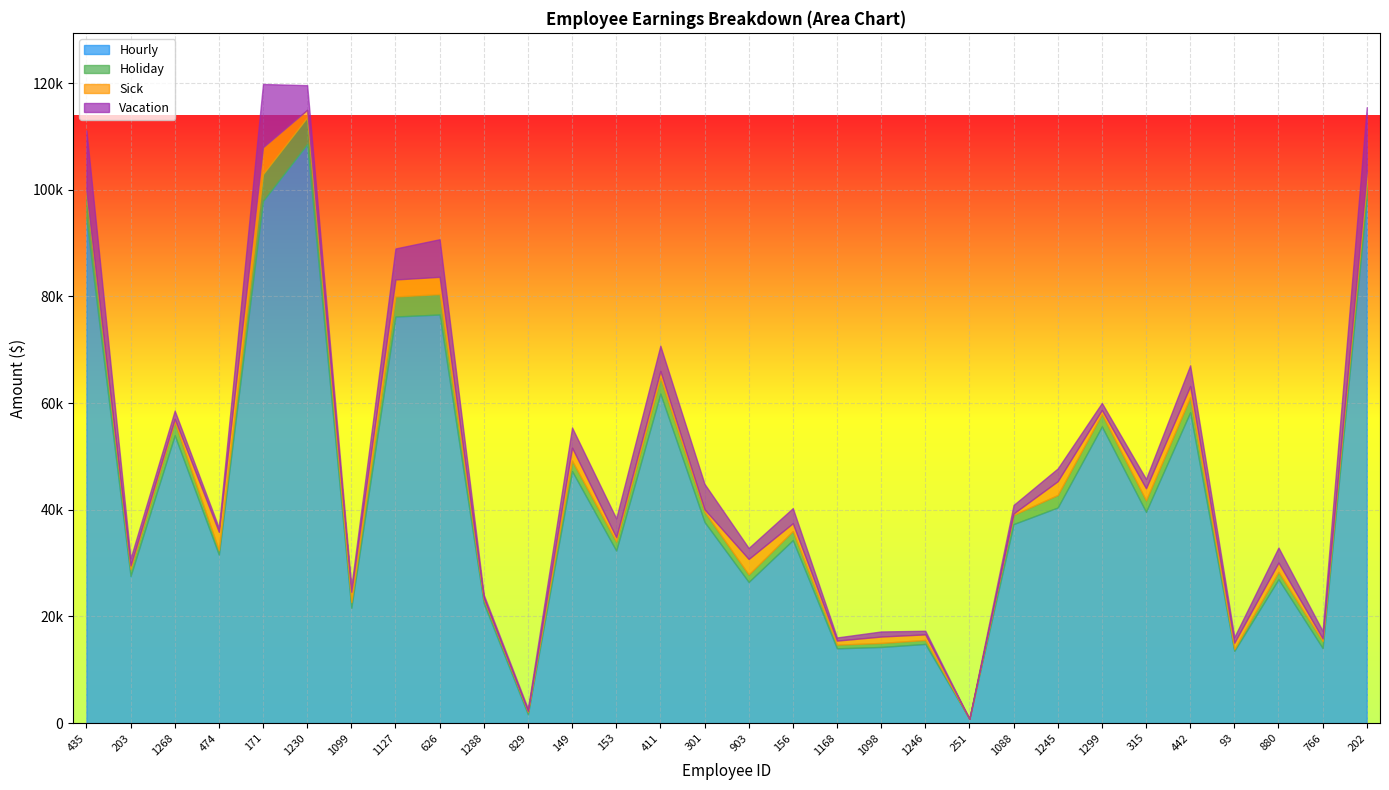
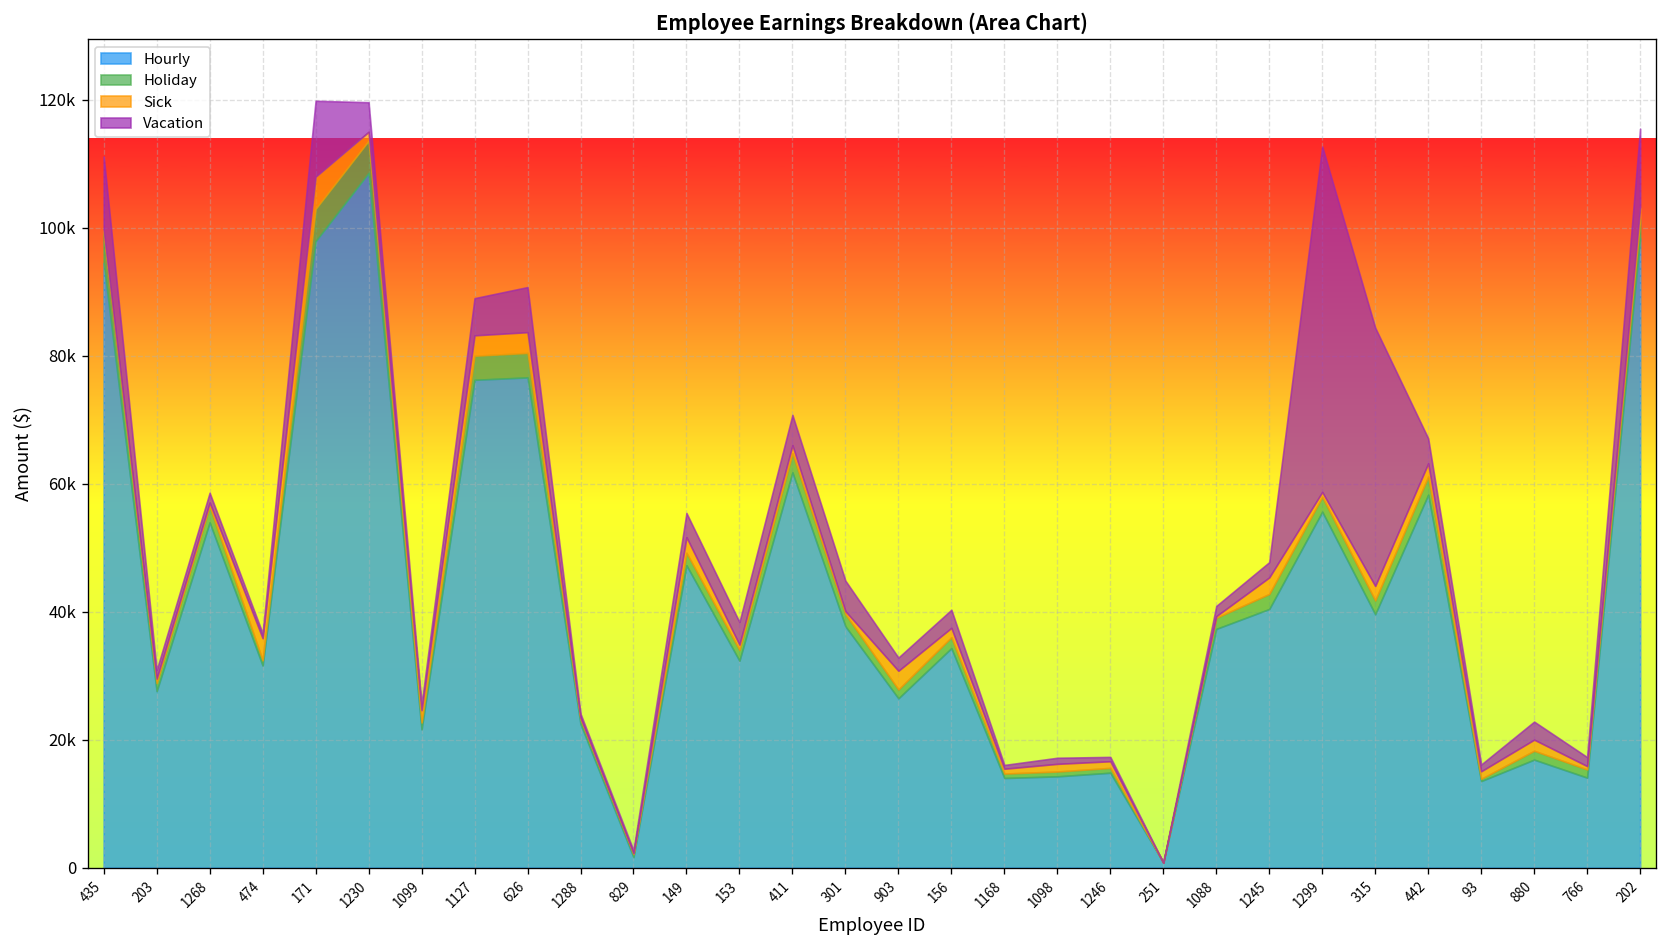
  {
    "Hourly": {
      "435": 94000,
      "203": 28000,
      "1268": 54000,
      "474": 32000,
      "171": 98000,
      "1230": 109000,
      "1099": 22000,
      "1127": 76000,
      "626": 77000,
      "1288": 22000,
      "829": 2000,
      "149": 47000,
      "153": 32000,
      "411": 62000,
      "301": 38000,
      "903": 26000,
      "156": 34000,
      "1168": 14000,
      "1098": 14000,
      "1246": 15000,
      "1088": 37000,
      "1245": 40000,
      "1299": 56000,
      "315": 40000,
      "442": 58000,
-     "880": 27000,
+     "880": 17000,
      "766": 14000,
      "202": 98000
    },
    "Holiday": {
      "203": 1000,
      "1268": 2000,
      "474": 1000,
      "171": 5000,
      "1230": 5000,
      "1099": 1000,
      "1127": 4000,
      "626": 4000,
      "149": 2000,
      "153": 2000,
      "411": 3000,
      "301": 2000,
      "903": 1000,
      "156": 2000,
      "1168": 1000,
      "1098": 1000,
      "1246": 1000,
      "1245": 2000,
      "1299": 2000,
      "315": 2000,
      "442": 3000,
      "880": 1000,
      "766": 1000,
      "202": 3000
    },
    "Sick": {
      "203": 1000,
      "1268": 1000,
      "474": 3000,
      "171": 5000,
      "1230": 1000,
      "1099": 2000,
      "1127": 3000,
      "626": 3000,
      "149": 2000,
      "153": 1000,
      "411": 1000,
      "301": 0,
      "903": 3000,
      "156": 1000,
      "1168": 1000,
      "1098": 1000,
      "1246": 1000,
      "1245": 3000,
      "1299": 1000,
      "315": 2000,
      "442": 2000,
      "93": 1000,
      "880": 2000,
      "766": 1000,
      "202": 2000
    },
    "Vacation": {
      "435": 12000,
      "203": 1000,
      "1268": 2000,
      "474": 1000,
      "171": 12000,
      "1230": 5000,
      "1099": 1000,
      "1127": 6000,
      "626": 7000,
      "1288": 1000,
      "149": 4000,
      "153": 4000,
      "411": 5000,
      "301": 5000,
      "903": 2000,
      "156": 3000,
      "1168": 1000,
      "1098": 1000,
      "1246": 1000,
      "1088": 2000,
      "1245": 2000,
-     "1299": 1000,
-     "315": 2000,
+     "1299": 54000,
+     "315": 40000,
      "442": 4000,
      "93": 1000,
      "880": 3000,
      "766": 1000,
      "202": 12000
    }
  }
